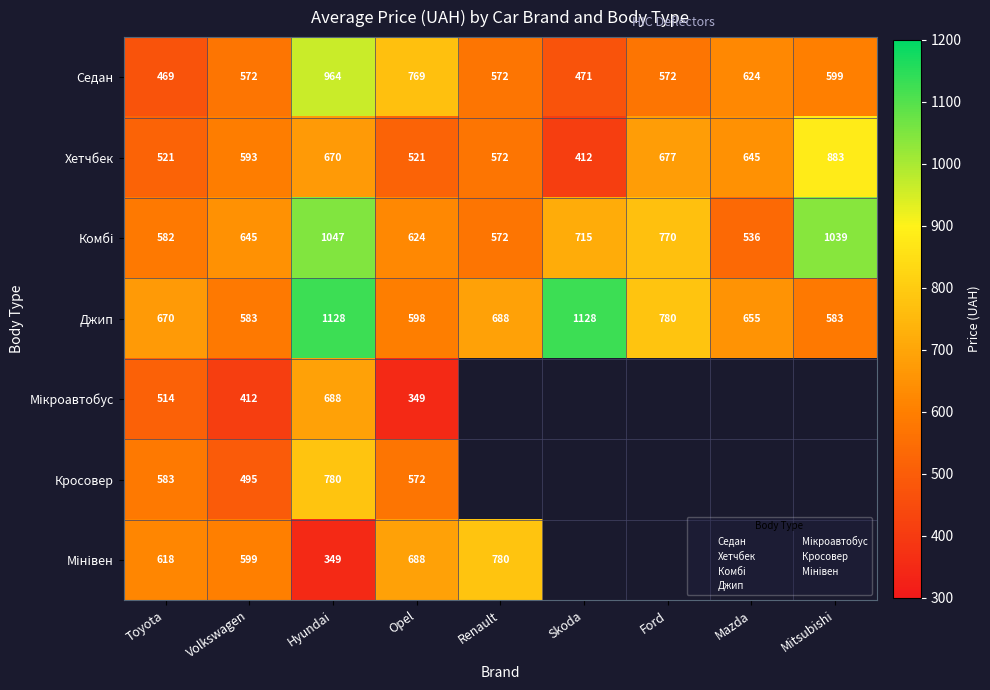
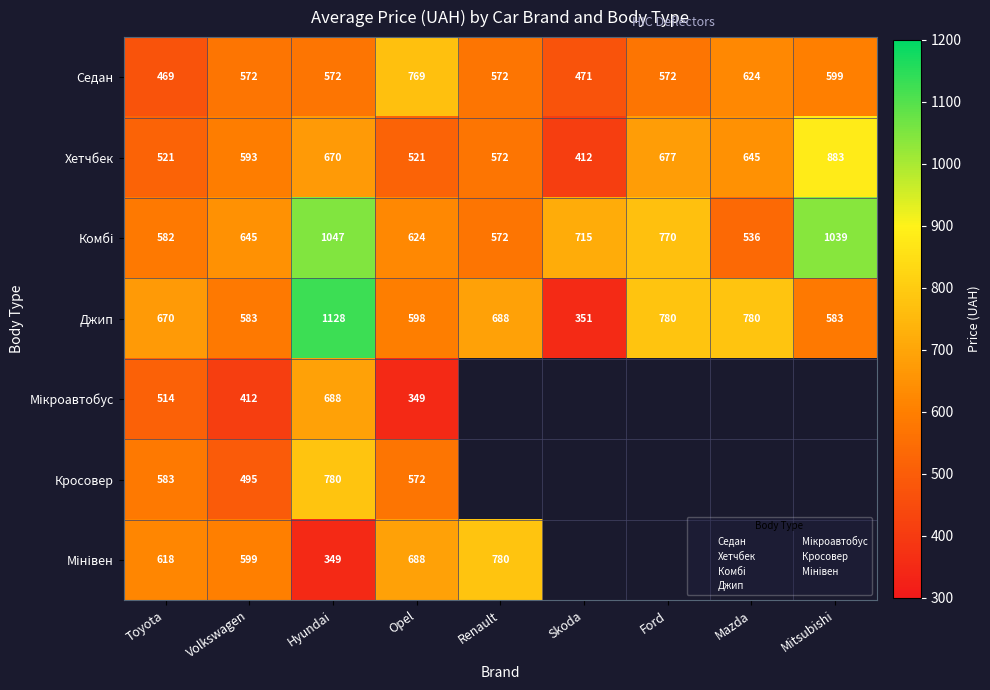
  {
    "Седан": {
      "Toyota": 469,
      "Volkswagen": 572,
-     "Hyundai": 964,
+     "Hyundai": 572,
      "Opel": 769,
      "Renault": 572,
      "Skoda": 471,
      "Ford": 572,
      "Mazda": 624,
      "Mitsubishi": 599
    },
    "Хетчбек": {
      "Toyota": 521,
      "Volkswagen": 593,
      "Hyundai": 670,
      "Opel": 521,
      "Renault": 572,
      "Skoda": 412,
      "Ford": 677,
      "Mazda": 645,
      "Mitsubishi": 883
    },
    "Комбі": {
      "Toyota": 582,
      "Volkswagen": 645,
      "Hyundai": 1047,
      "Opel": 624,
      "Renault": 572,
      "Skoda": 715,
      "Ford": 770,
      "Mazda": 536,
      "Mitsubishi": 1039
    },
    "Джип": {
      "Toyota": 670,
      "Volkswagen": 583,
      "Hyundai": 1128,
      "Opel": 598,
      "Renault": 688,
-     "Skoda": 1128,
+     "Skoda": 351,
      "Ford": 780,
-     "Mazda": 655,
+     "Mazda": 780,
      "Mitsubishi": 583
    },
    "Мікроавтобус": {
      "Toyota": 514,
      "Volkswagen": 412,
      "Hyundai": 688,
      "Opel": 349
    },
    "Кросовер": {
      "Toyota": 583,
      "Volkswagen": 495,
      "Hyundai": 780,
      "Opel": 572
    },
    "Мінівен": {
      "Toyota": 618,
      "Volkswagen": 599,
      "Hyundai": 349,
      "Opel": 688,
      "Renault": 780
    }
  }
